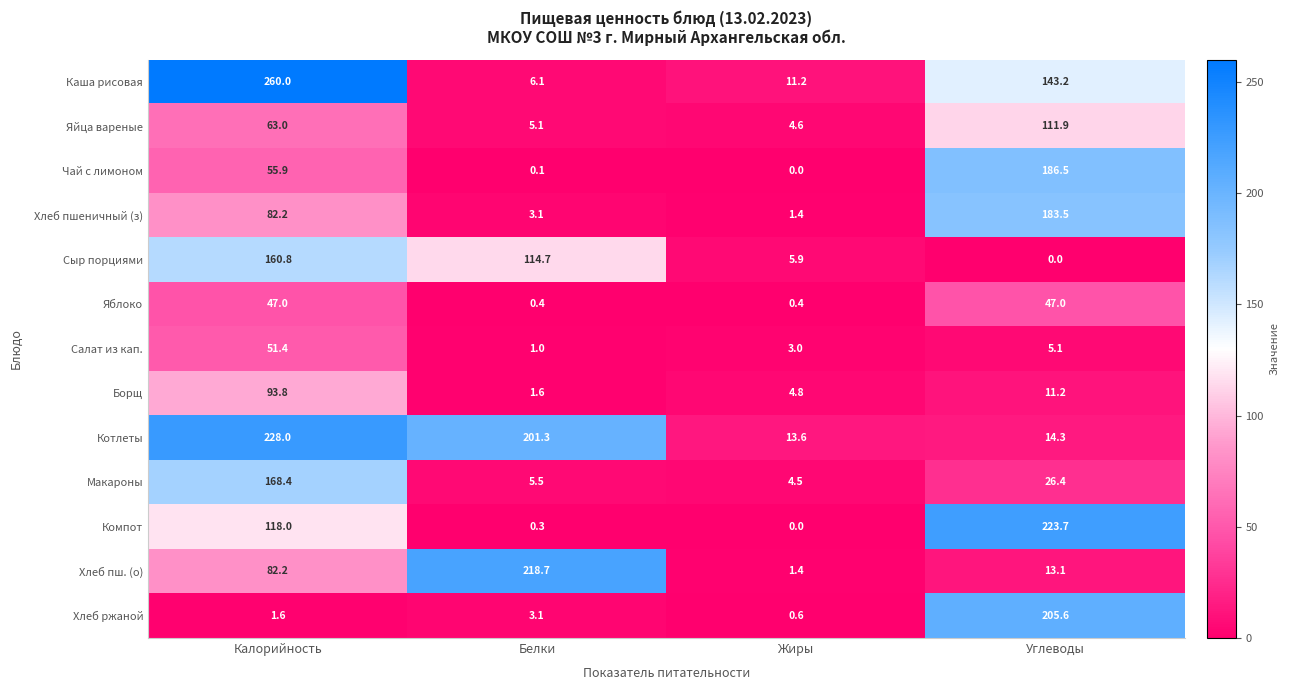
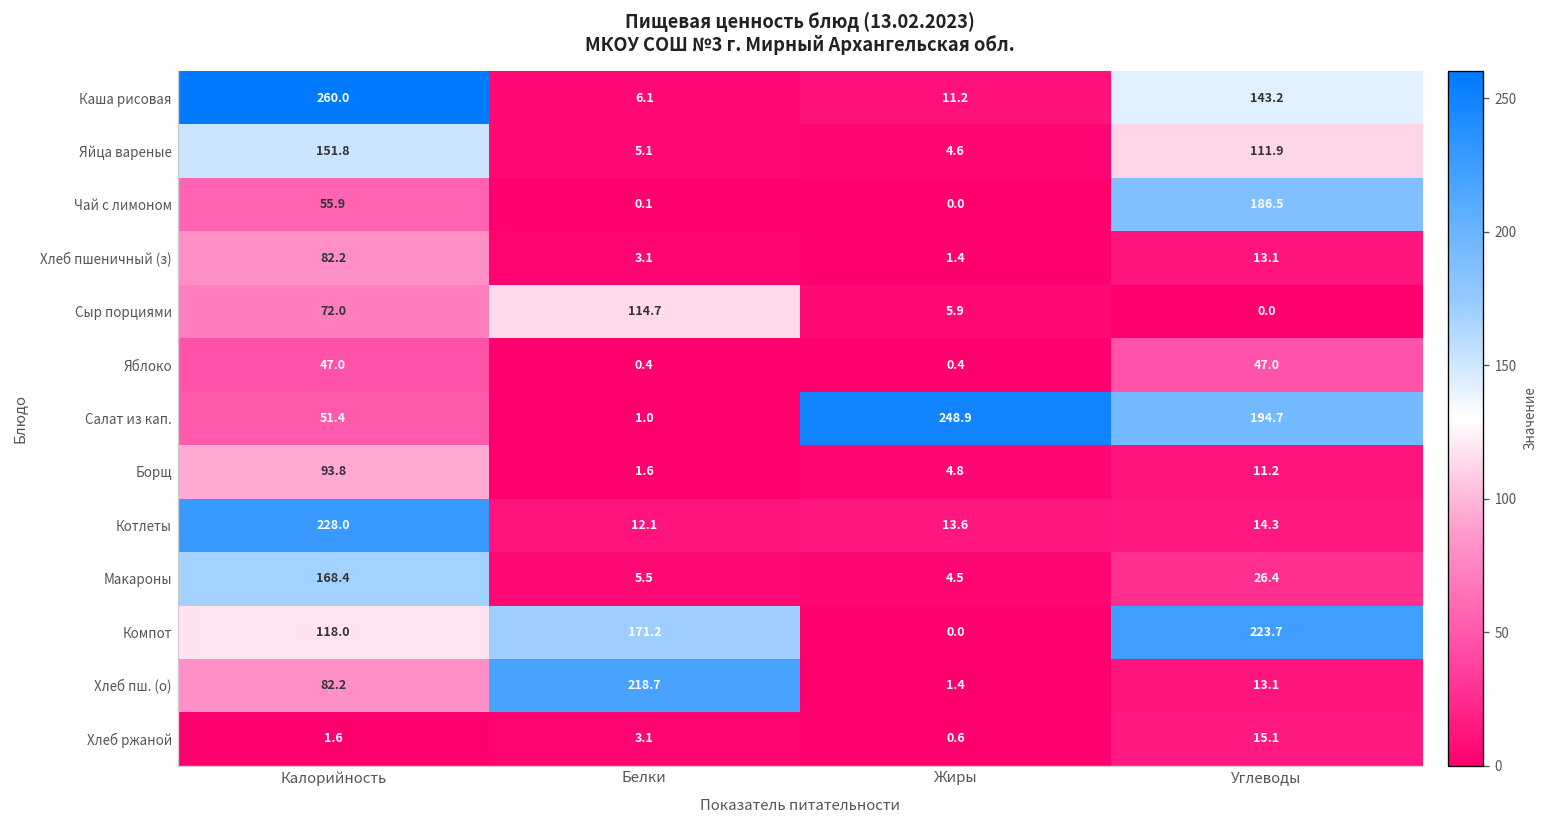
  {
    "Каша рисовая": {
      "Калорийность": 260.0,
      "Белки": 6.1,
      "Жиры": 11.2,
      "Углеводы": 143.2
    },
    "Яйца вареные": {
-     "Калорийность": 63.0,
+     "Калорийность": 151.8,
      "Белки": 5.1,
      "Жиры": 4.6,
      "Углеводы": 111.9
    },
    "Чай с лимоном": {
      "Калорийность": 55.9,
      "Белки": 0.1,
      "Жиры": 0.0,
      "Углеводы": 186.5
    },
    "Хлеб пшеничный (з)": {
      "Калорийность": 82.2,
      "Белки": 3.1,
      "Жиры": 1.4,
-     "Углеводы": 183.5
+     "Углеводы": 13.1
    },
    "Сыр порциями": {
-     "Калорийность": 160.8,
+     "Калорийность": 72.0,
      "Белки": 114.7,
      "Жиры": 5.9,
      "Углеводы": 0.0
    },
    "Яблоко": {
      "Калорийность": 47.0,
      "Белки": 0.4,
      "Жиры": 0.4,
      "Углеводы": 47.0
    },
    "Салат из кап.": {
      "Калорийность": 51.4,
      "Белки": 1.0,
-     "Жиры": 3.0,
-     "Углеводы": 5.1
+     "Жиры": 248.9,
+     "Углеводы": 194.7
    },
    "Борщ": {
      "Калорийность": 93.8,
      "Белки": 1.6,
      "Жиры": 4.8,
      "Углеводы": 11.2
    },
    "Котлеты": {
      "Калорийность": 228.0,
-     "Белки": 201.3,
+     "Белки": 12.1,
      "Жиры": 13.6,
      "Углеводы": 14.3
    },
    "Макароны": {
      "Калорийность": 168.4,
      "Белки": 5.5,
      "Жиры": 4.5,
      "Углеводы": 26.4
    },
    "Компот": {
      "Калорийность": 118.0,
-     "Белки": 0.3,
+     "Белки": 171.2,
      "Жиры": 0.0,
      "Углеводы": 223.7
    },
    "Хлеб пш. (о)": {
      "Калорийность": 82.2,
      "Белки": 218.7,
      "Жиры": 1.4,
      "Углеводы": 13.1
    },
    "Хлеб ржаной": {
      "Калорийность": 1.6,
      "Белки": 3.1,
      "Жиры": 0.6,
-     "Углеводы": 205.6
+     "Углеводы": 15.1
    }
  }
